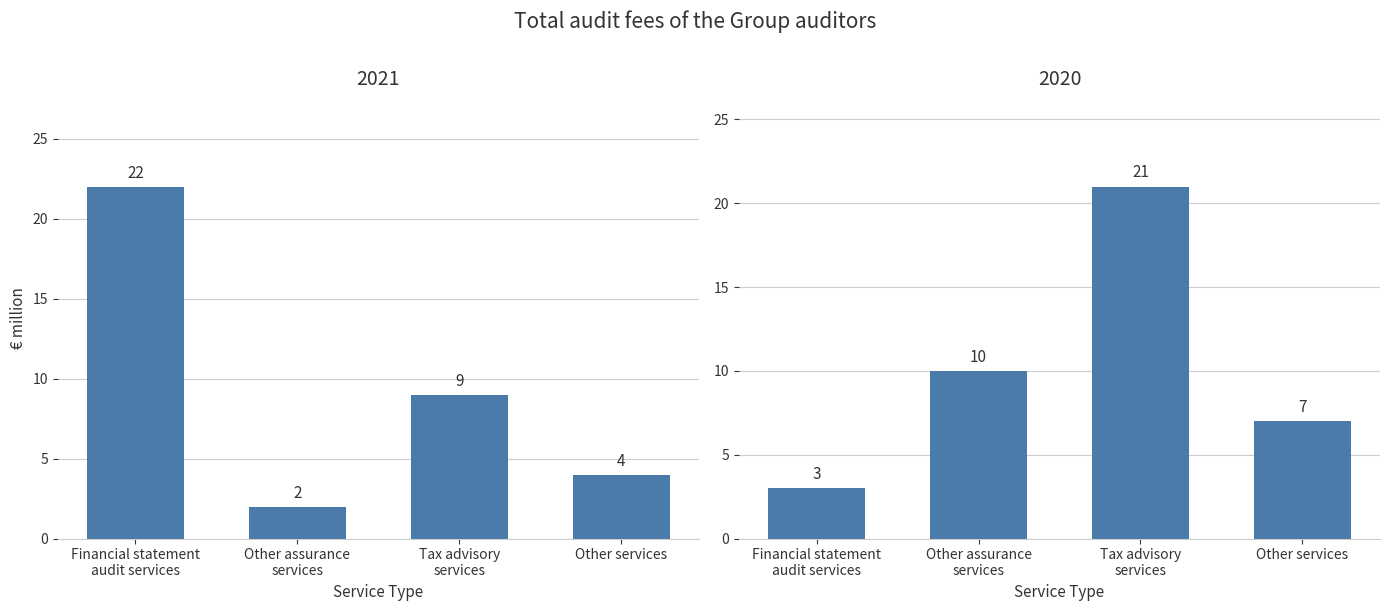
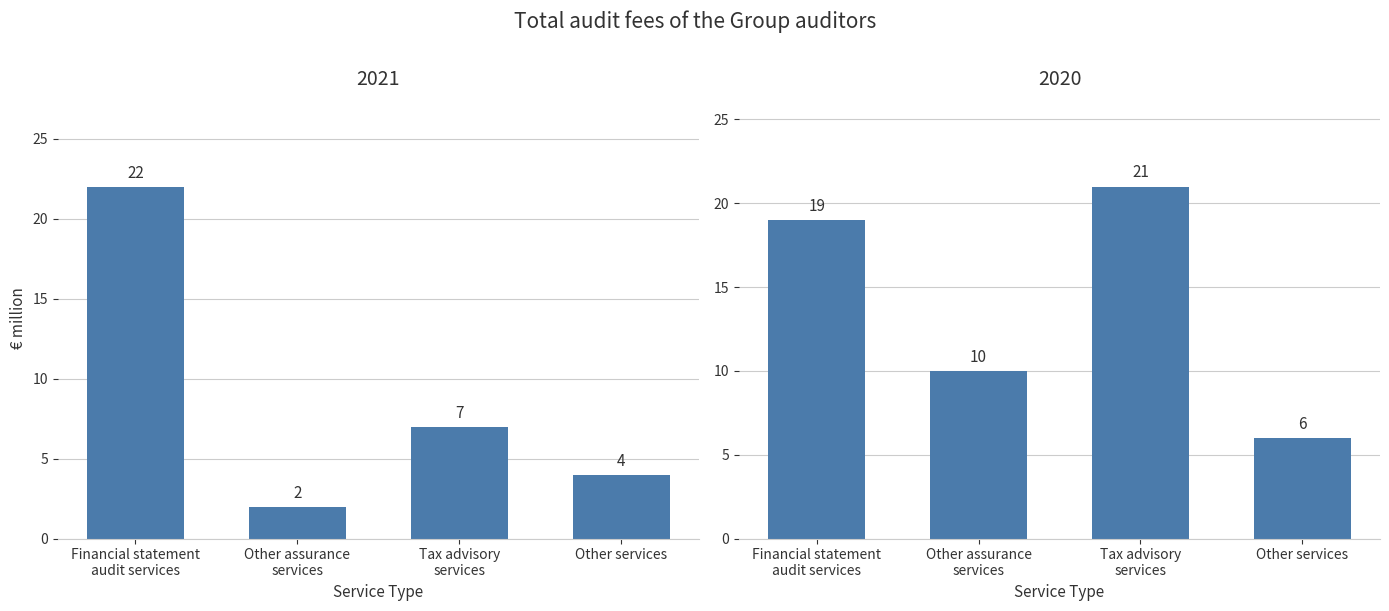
  {
    "2021": {
      "Financial statement audit services": 22,
      "Other assurance services": 2,
-     "Tax advisory services": 9,
+     "Tax advisory services": 7,
      "Other services": 4
    },
    "2020": {
-     "Financial statement audit services": 3,
+     "Financial statement audit services": 19,
      "Other assurance services": 10,
      "Tax advisory services": 21,
-     "Other services": 7
+     "Other services": 6
    }
  }
